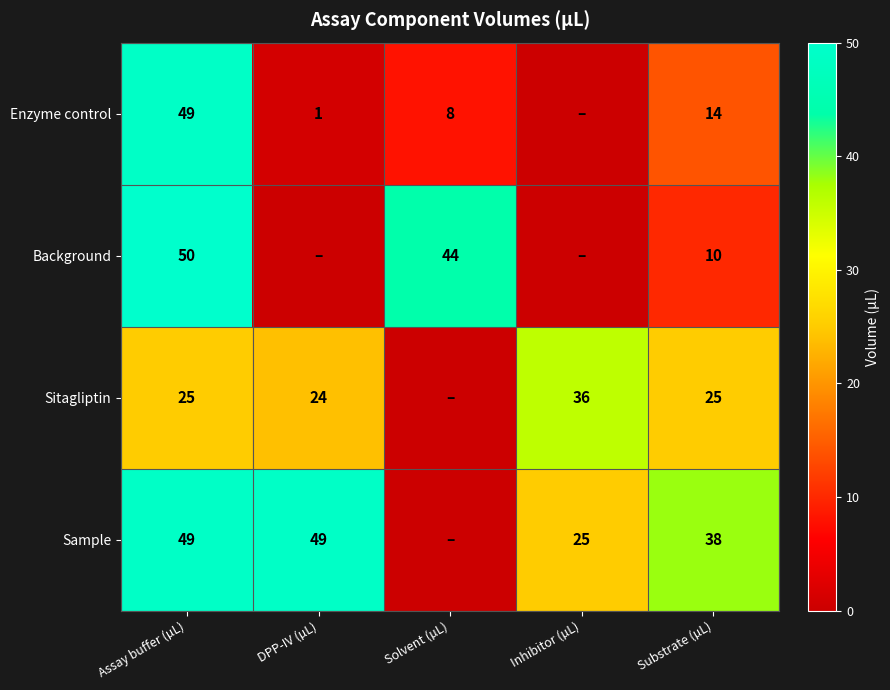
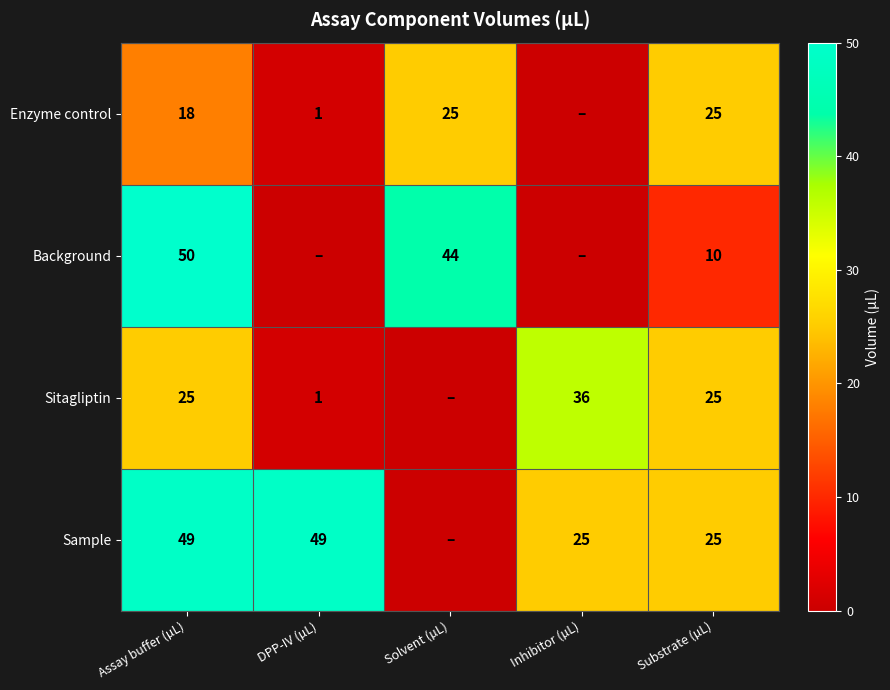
  {
    "Enzyme control": {
-     "Assay buffer (µL)": 49,
+     "Assay buffer (µL)": 18,
      "DPP-IV (µL)": 1,
-     "Solvent (µL)": 8,
-     "Substrate (µL)": 14
+     "Solvent (µL)": 25,
+     "Substrate (µL)": 25
    },
    "Background": {
      "Assay buffer (µL)": 50,
      "Solvent (µL)": 44,
      "Substrate (µL)": 10
    },
    "Sitagliptin": {
      "Assay buffer (µL)": 25,
-     "DPP-IV (µL)": 24,
+     "DPP-IV (µL)": 1,
      "Inhibitor (µL)": 36,
      "Substrate (µL)": 25
    },
    "Sample": {
      "Assay buffer (µL)": 49,
      "DPP-IV (µL)": 49,
      "Inhibitor (µL)": 25,
-     "Substrate (µL)": 38
+     "Substrate (µL)": 25
    }
  }
